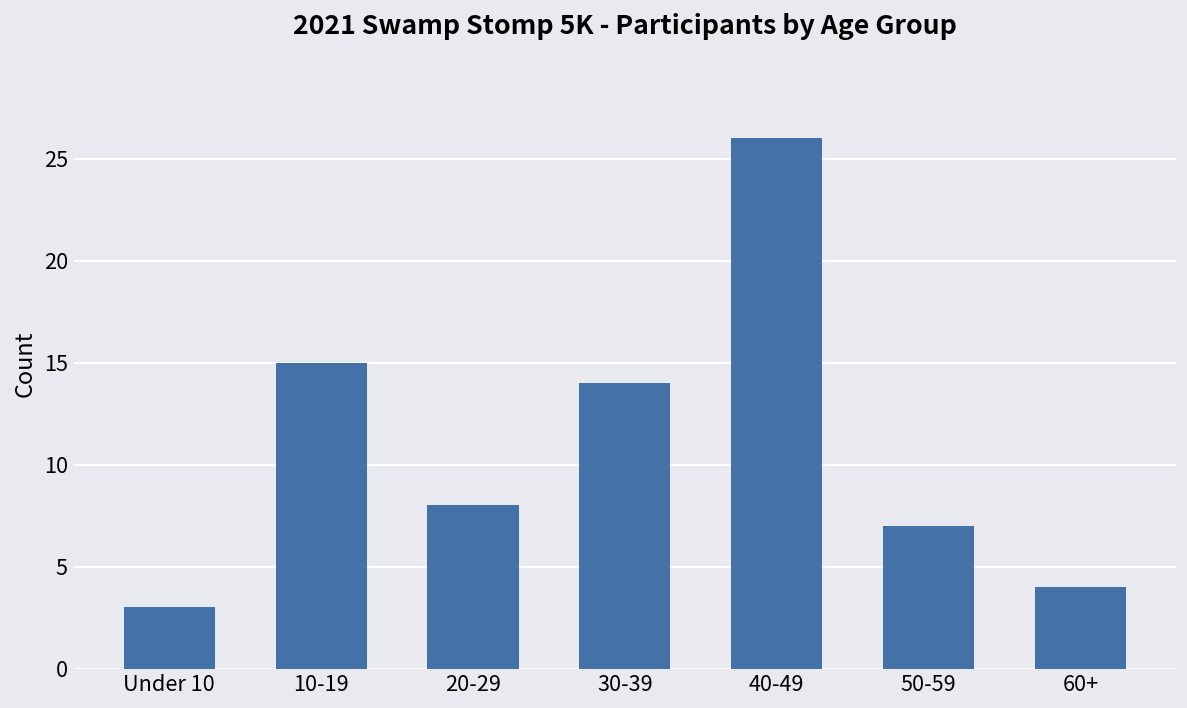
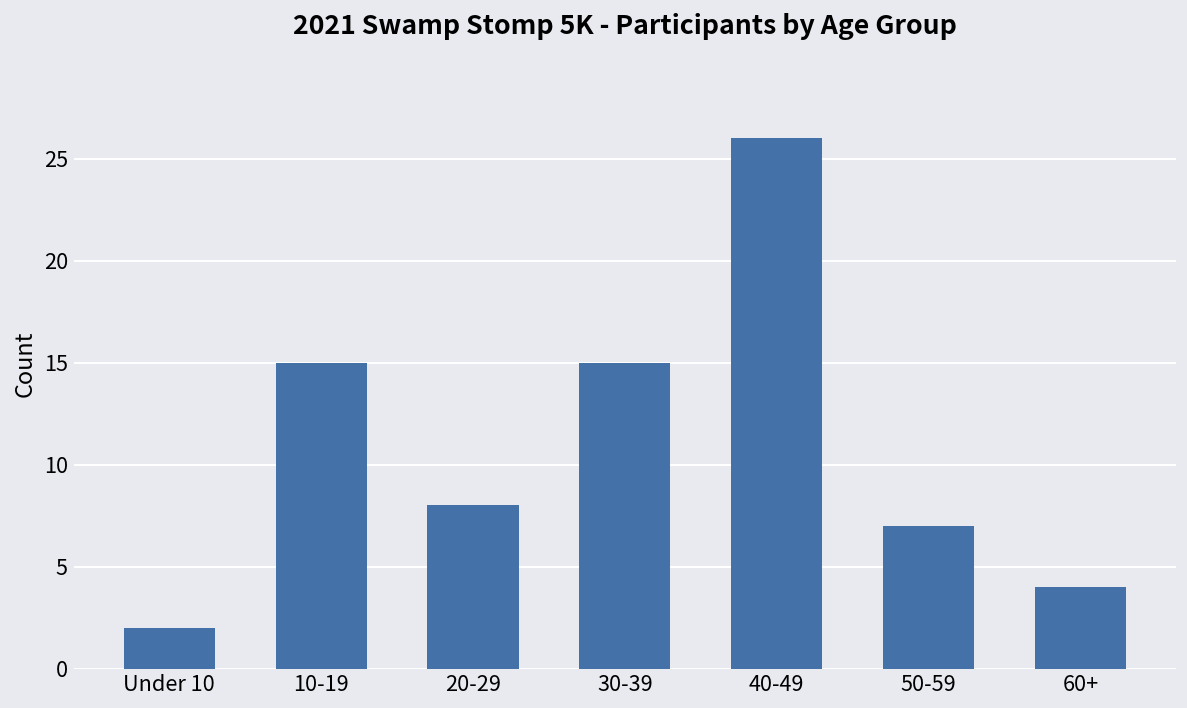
  {
-   "Under 10": 3,
+   "Under 10": 2,
    "10-19": 15,
    "20-29": 8,
-   "30-39": 14,
+   "30-39": 15,
    "40-49": 26,
    "50-59": 7,
    "60+": 4
  }
